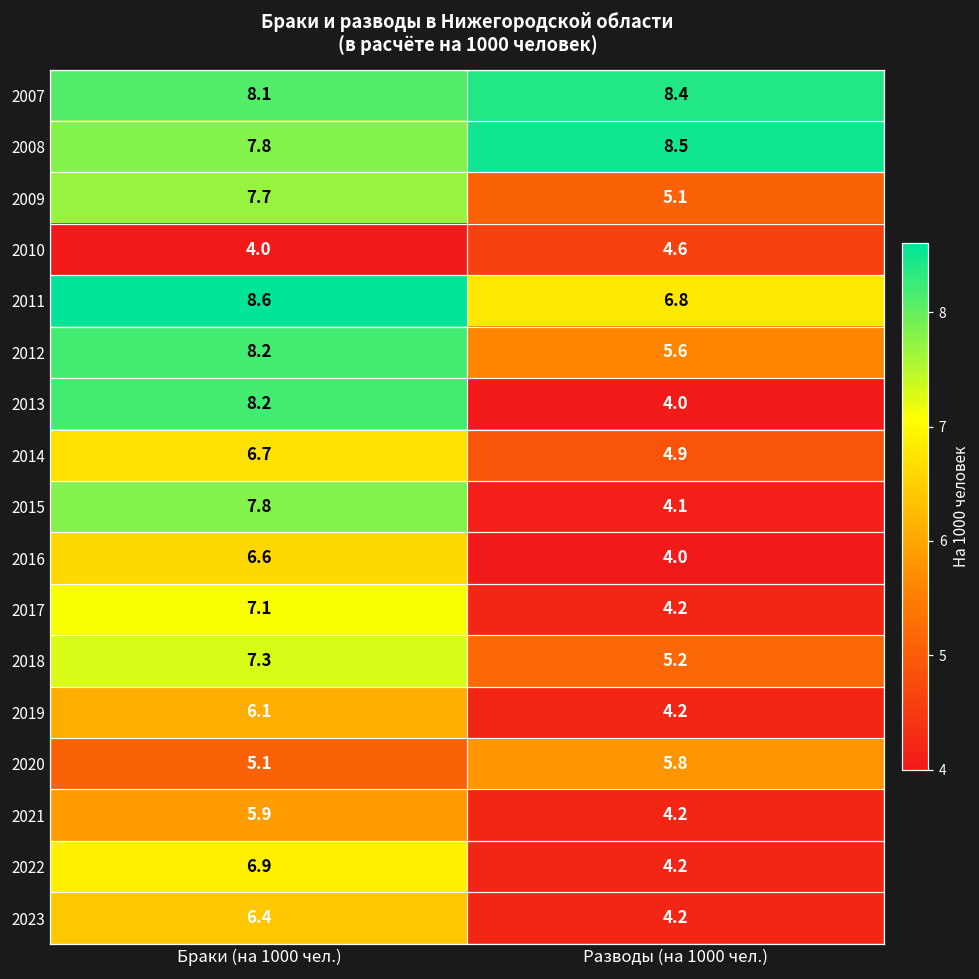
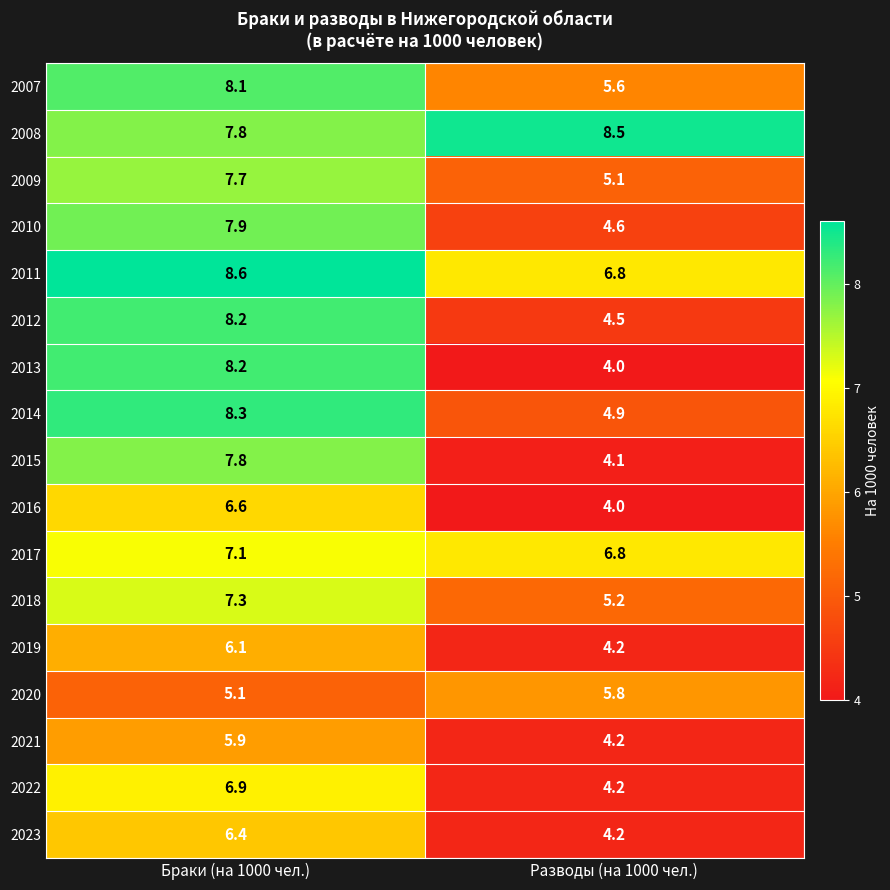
  {
    "2007": {
      "Браки (на 1000 чел.)": 8.1,
-     "Разводы (на 1000 чел.)": 8.4
+     "Разводы (на 1000 чел.)": 5.6
    },
    "2008": {
      "Браки (на 1000 чел.)": 7.8,
      "Разводы (на 1000 чел.)": 8.5
    },
    "2009": {
      "Браки (на 1000 чел.)": 7.7,
      "Разводы (на 1000 чел.)": 5.1
    },
    "2010": {
-     "Браки (на 1000 чел.)": 4.0,
+     "Браки (на 1000 чел.)": 7.9,
      "Разводы (на 1000 чел.)": 4.6
    },
    "2011": {
      "Браки (на 1000 чел.)": 8.6,
      "Разводы (на 1000 чел.)": 6.8
    },
    "2012": {
      "Браки (на 1000 чел.)": 8.2,
-     "Разводы (на 1000 чел.)": 5.6
+     "Разводы (на 1000 чел.)": 4.5
    },
    "2013": {
      "Браки (на 1000 чел.)": 8.2,
      "Разводы (на 1000 чел.)": 4.0
    },
    "2014": {
-     "Браки (на 1000 чел.)": 6.7,
+     "Браки (на 1000 чел.)": 8.3,
      "Разводы (на 1000 чел.)": 4.9
    },
    "2015": {
      "Браки (на 1000 чел.)": 7.8,
      "Разводы (на 1000 чел.)": 4.1
    },
    "2016": {
      "Браки (на 1000 чел.)": 6.6,
      "Разводы (на 1000 чел.)": 4.0
    },
    "2017": {
      "Браки (на 1000 чел.)": 7.1,
-     "Разводы (на 1000 чел.)": 4.2
+     "Разводы (на 1000 чел.)": 6.8
    },
    "2018": {
      "Браки (на 1000 чел.)": 7.3,
      "Разводы (на 1000 чел.)": 5.2
    },
    "2019": {
      "Браки (на 1000 чел.)": 6.1,
      "Разводы (на 1000 чел.)": 4.2
    },
    "2020": {
      "Браки (на 1000 чел.)": 5.1,
      "Разводы (на 1000 чел.)": 5.8
    },
    "2021": {
      "Браки (на 1000 чел.)": 5.9,
      "Разводы (на 1000 чел.)": 4.2
    },
    "2022": {
      "Браки (на 1000 чел.)": 6.9,
      "Разводы (на 1000 чел.)": 4.2
    },
    "2023": {
      "Браки (на 1000 чел.)": 6.4,
      "Разводы (на 1000 чел.)": 4.2
    }
  }
